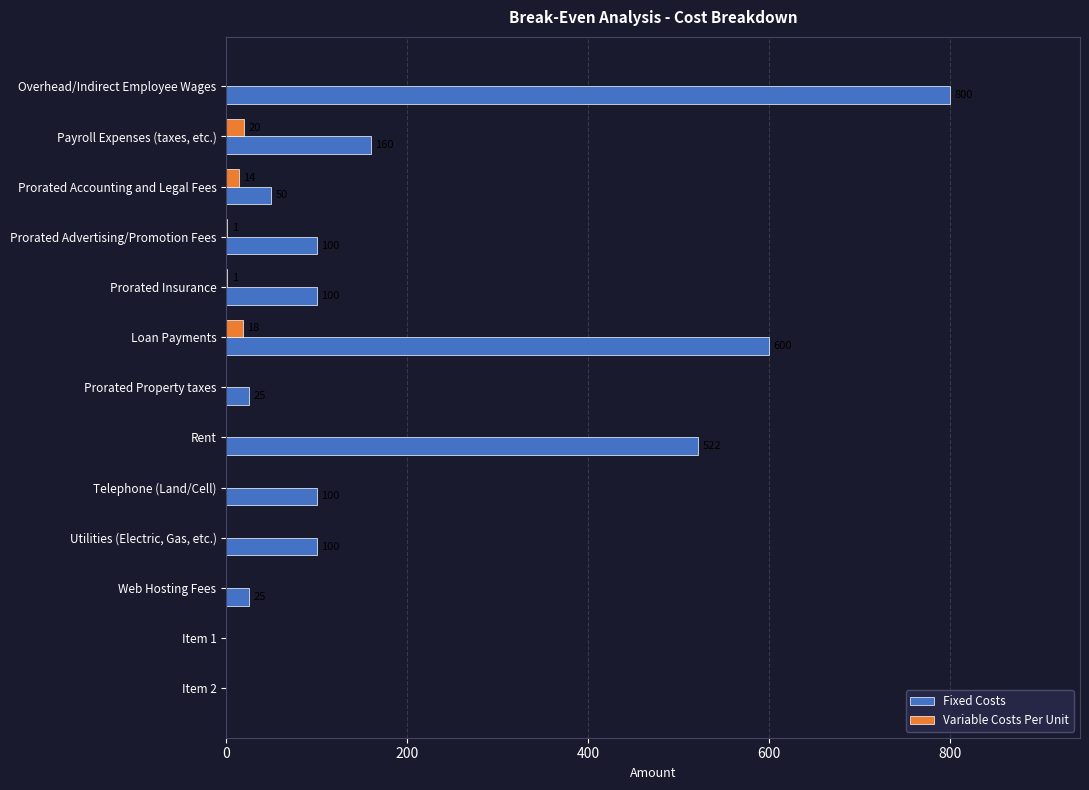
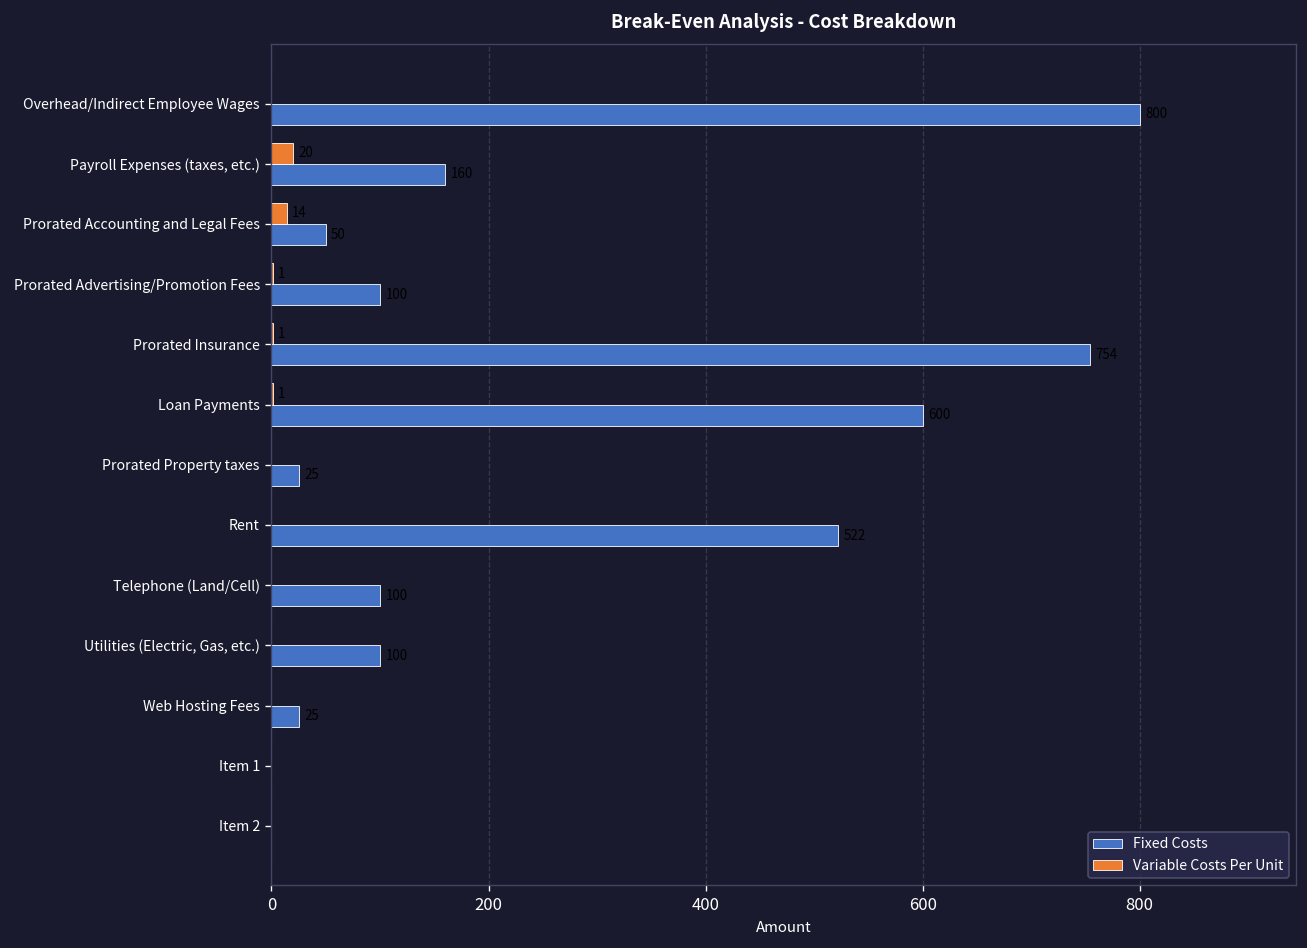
  {
    "Fixed Costs": {
      "Overhead/Indirect Employee Wages": 800,
      "Payroll Expenses (taxes, etc.)": 160,
      "Prorated Accounting and Legal Fees": 50,
      "Prorated Advertising/Promotion Fees": 100,
-     "Prorated Insurance": 100,
+     "Prorated Insurance": 750,
      "Loan Payments": 600,
      "Prorated Property taxes": 30,
      "Rent": 520,
      "Telephone (Land/Cell)": 100,
      "Utilities (Electric, Gas, etc.)": 100,
      "Web Hosting Fees": 30,
      "Item 1": 0,
      "Item 2": 0
    },
    "Variable Costs Per Unit": {
      "Overhead/Indirect Employee Wages": 0,
      "Payroll Expenses (taxes, etc.)": 20,
      "Prorated Accounting and Legal Fees": 10,
-     "Loan Payments": 20,
+     "Loan Payments": 0,
      "Prorated Property taxes": 0,
      "Rent": 0,
      "Telephone (Land/Cell)": 0,
      "Utilities (Electric, Gas, etc.)": 0,
      "Web Hosting Fees": 0,
      "Item 1": 0,
      "Item 2": 0
    }
  }
